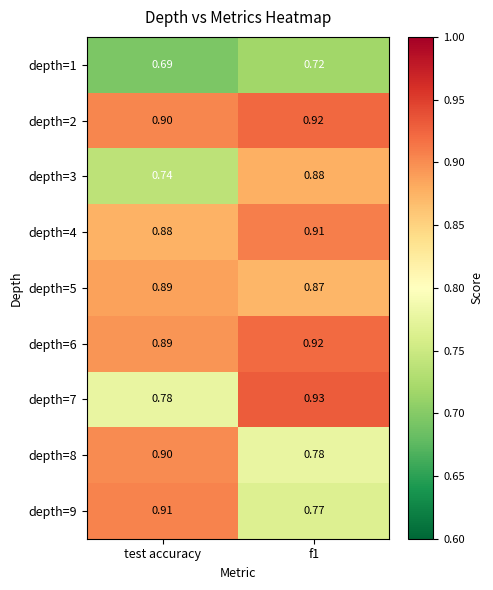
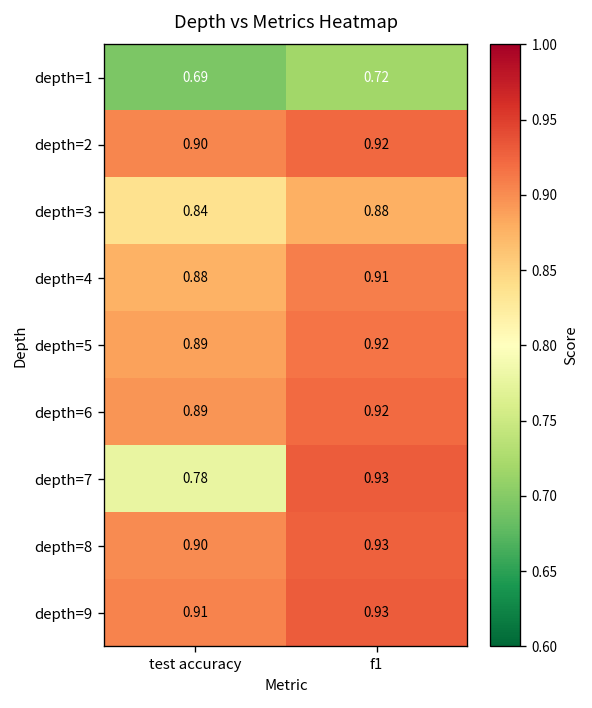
  {
    "depth=1": {
      "test accuracy": 0.69,
      "f1": 0.72
    },
    "depth=2": {
      "test accuracy": 0.90,
      "f1": 0.92
    },
    "depth=3": {
-     "test accuracy": 0.74,
+     "test accuracy": 0.84,
      "f1": 0.88
    },
    "depth=4": {
      "test accuracy": 0.88,
      "f1": 0.91
    },
    "depth=5": {
      "test accuracy": 0.89,
-     "f1": 0.87
+     "f1": 0.92
    },
    "depth=6": {
      "test accuracy": 0.89,
      "f1": 0.92
    },
    "depth=7": {
      "test accuracy": 0.78,
      "f1": 0.93
    },
    "depth=8": {
      "test accuracy": 0.90,
-     "f1": 0.78
+     "f1": 0.93
    },
    "depth=9": {
      "test accuracy": 0.91,
-     "f1": 0.77
+     "f1": 0.93
    }
  }
